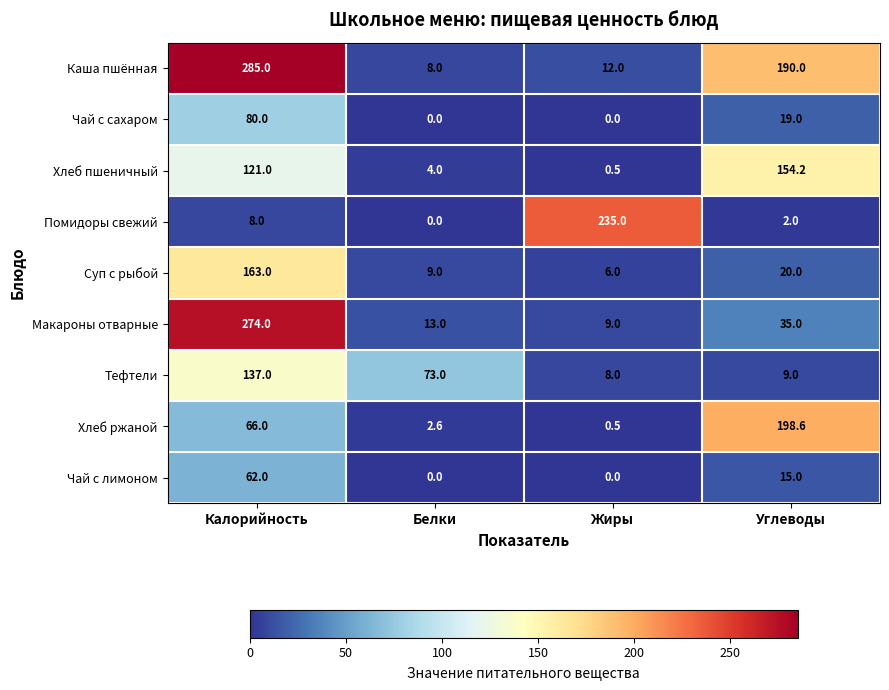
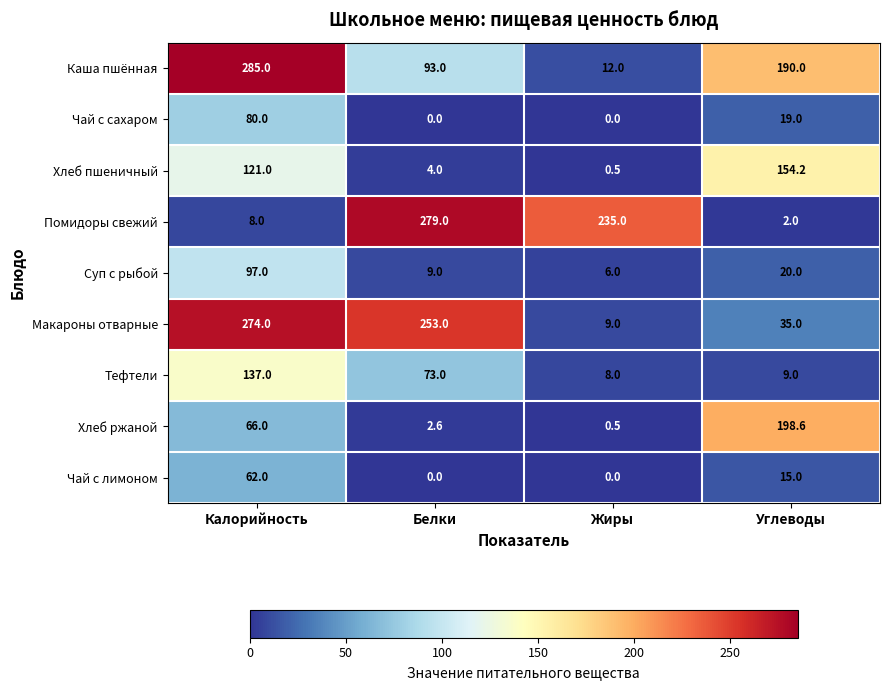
  {
    "Каша пшённая": {
      "Калорийность": 285.0,
-     "Белки": 8.0,
+     "Белки": 93.0,
      "Жиры": 12.0,
      "Углеводы": 190.0
    },
    "Чай с сахаром": {
      "Калорийность": 80.0,
      "Белки": 0.0,
      "Жиры": 0.0,
      "Углеводы": 19.0
    },
    "Хлеб пшеничный": {
      "Калорийность": 121.0,
      "Белки": 4.0,
      "Жиры": 0.5,
      "Углеводы": 154.2
    },
    "Помидоры свежий": {
      "Калорийность": 8.0,
-     "Белки": 0.0,
+     "Белки": 279.0,
      "Жиры": 235.0,
      "Углеводы": 2.0
    },
    "Суп с рыбой": {
-     "Калорийность": 163.0,
+     "Калорийность": 97.0,
      "Белки": 9.0,
      "Жиры": 6.0,
      "Углеводы": 20.0
    },
    "Макароны отварные": {
      "Калорийность": 274.0,
-     "Белки": 13.0,
+     "Белки": 253.0,
      "Жиры": 9.0,
      "Углеводы": 35.0
    },
    "Тефтели": {
      "Калорийность": 137.0,
      "Белки": 73.0,
      "Жиры": 8.0,
      "Углеводы": 9.0
    },
    "Хлеб ржаной": {
      "Калорийность": 66.0,
      "Белки": 2.6,
      "Жиры": 0.5,
      "Углеводы": 198.6
    },
    "Чай с лимоном": {
      "Калорийность": 62.0,
      "Белки": 0.0,
      "Жиры": 0.0,
      "Углеводы": 15.0
    }
  }
